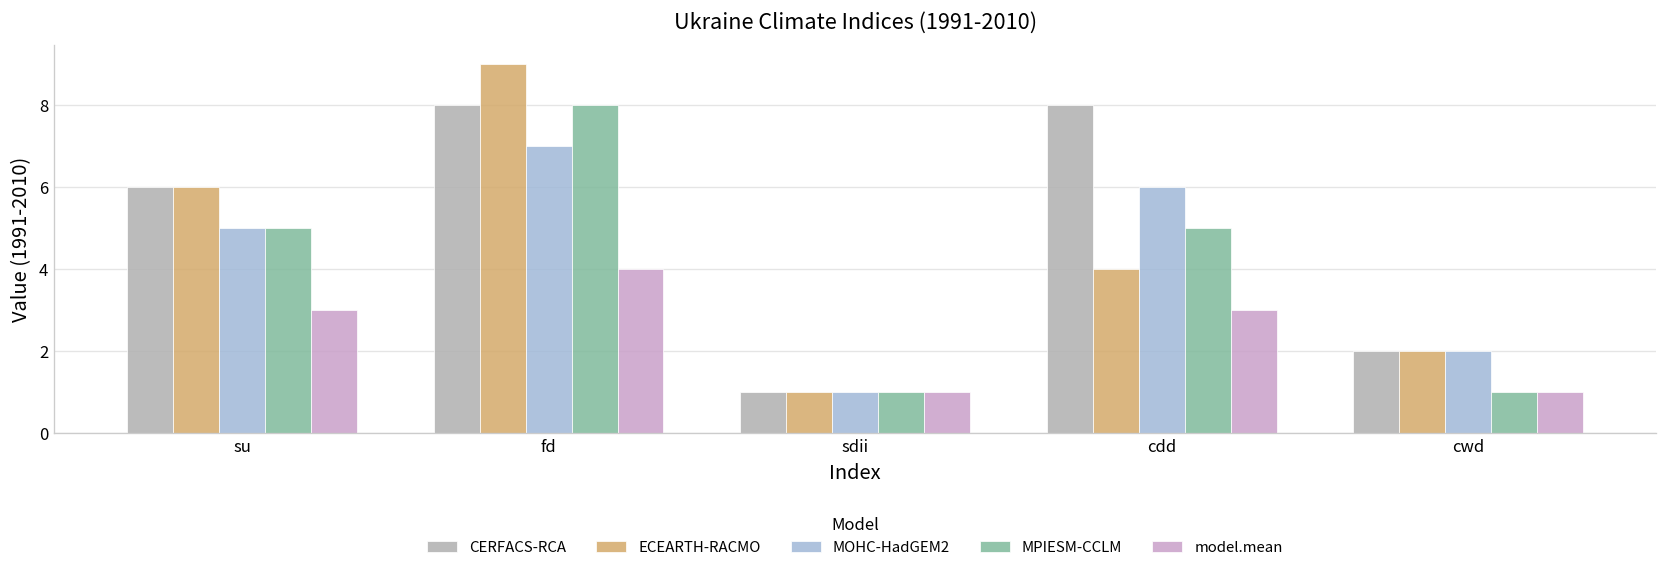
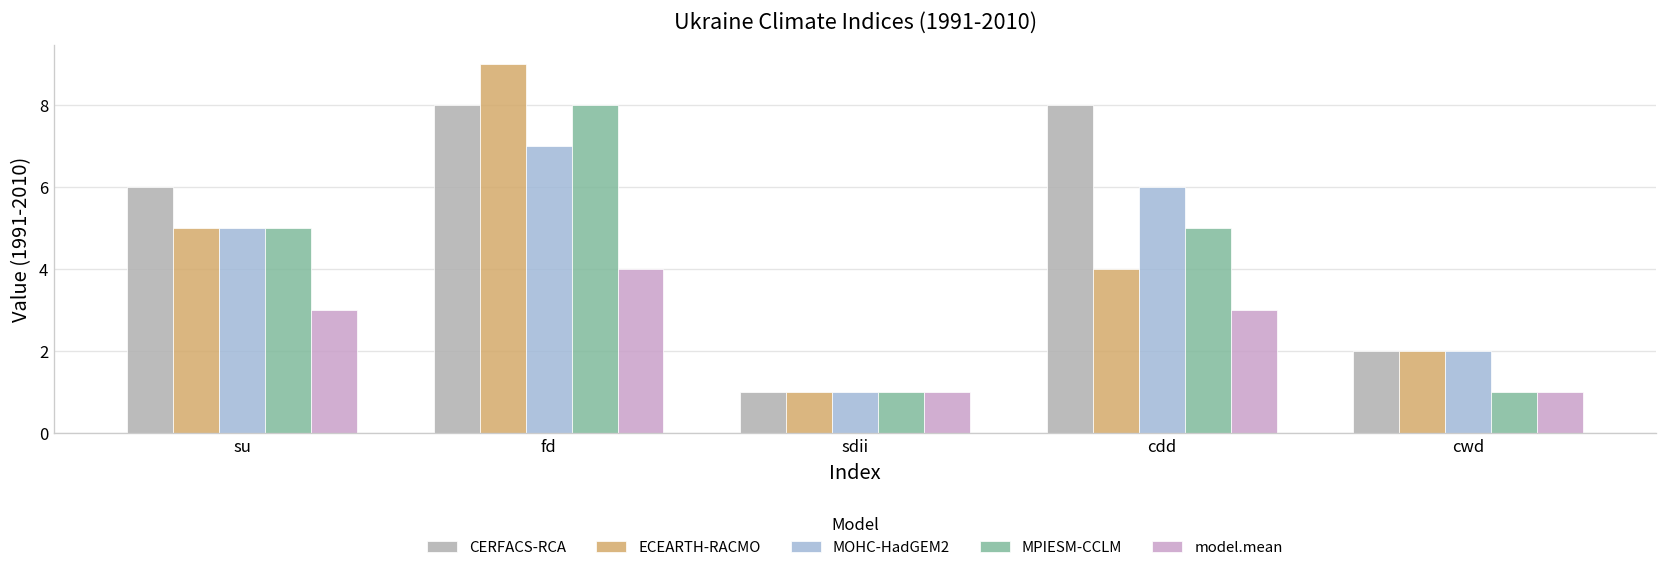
  {
    "ECEARTH-RACMO": {
-     "su": 6,
+     "su": 5,
      "fd": 9,
      "sdii": 1,
      "cdd": 4,
      "cwd": 2
    }
  }
